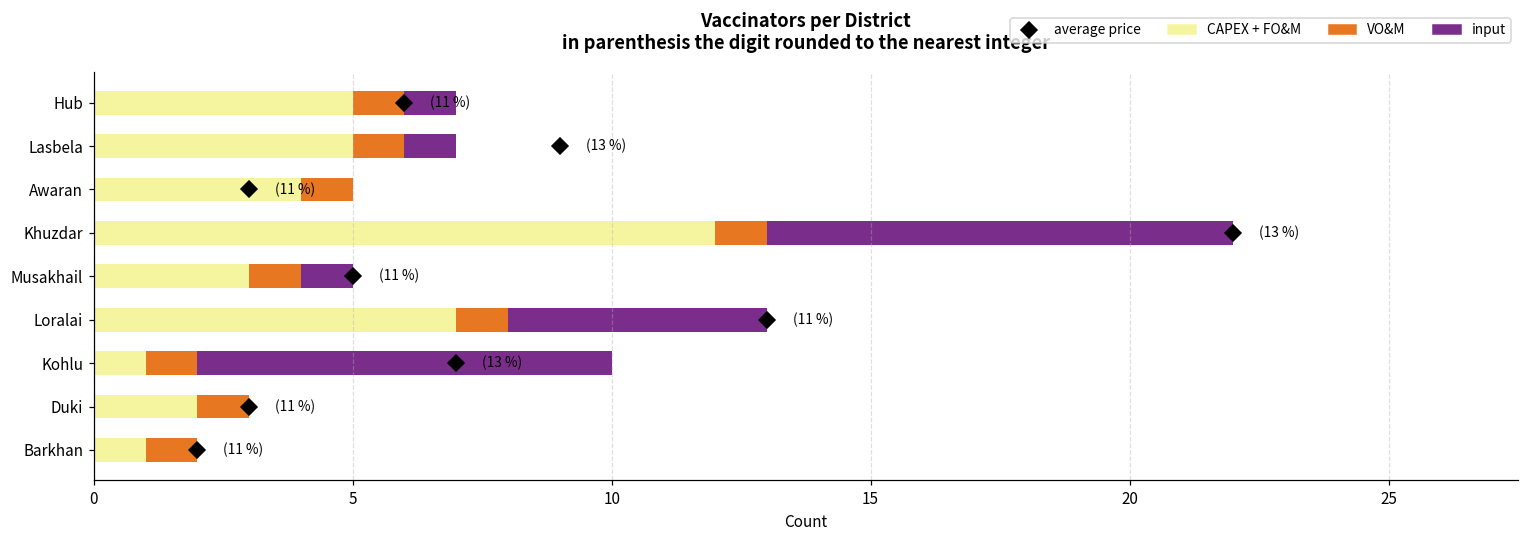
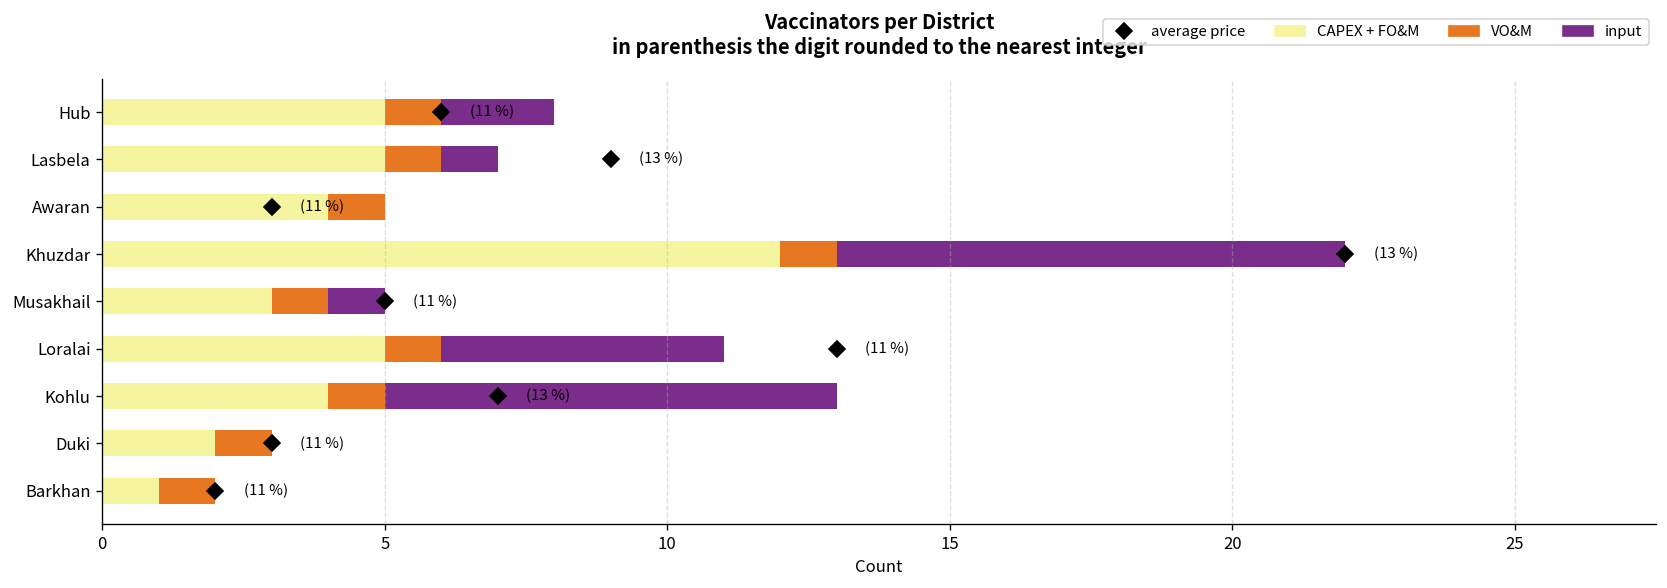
  {
    "CAPEX + FO&M": {
      "Hub": 5,
      "Lasbela": 5,
      "Khuzdar": 12,
      "Musakhail": 3,
-     "Loralai": 7,
-     "Kohlu": 1,
+     "Loralai": 5,
+     "Kohlu": 4,
      "Duki": 2,
      "Barkhan": 1
    },
    "input": {
-     "Hub": 1,
+     "Hub": 2,
      "Lasbela": 1,
      "Awaran": 0
    }
  }
